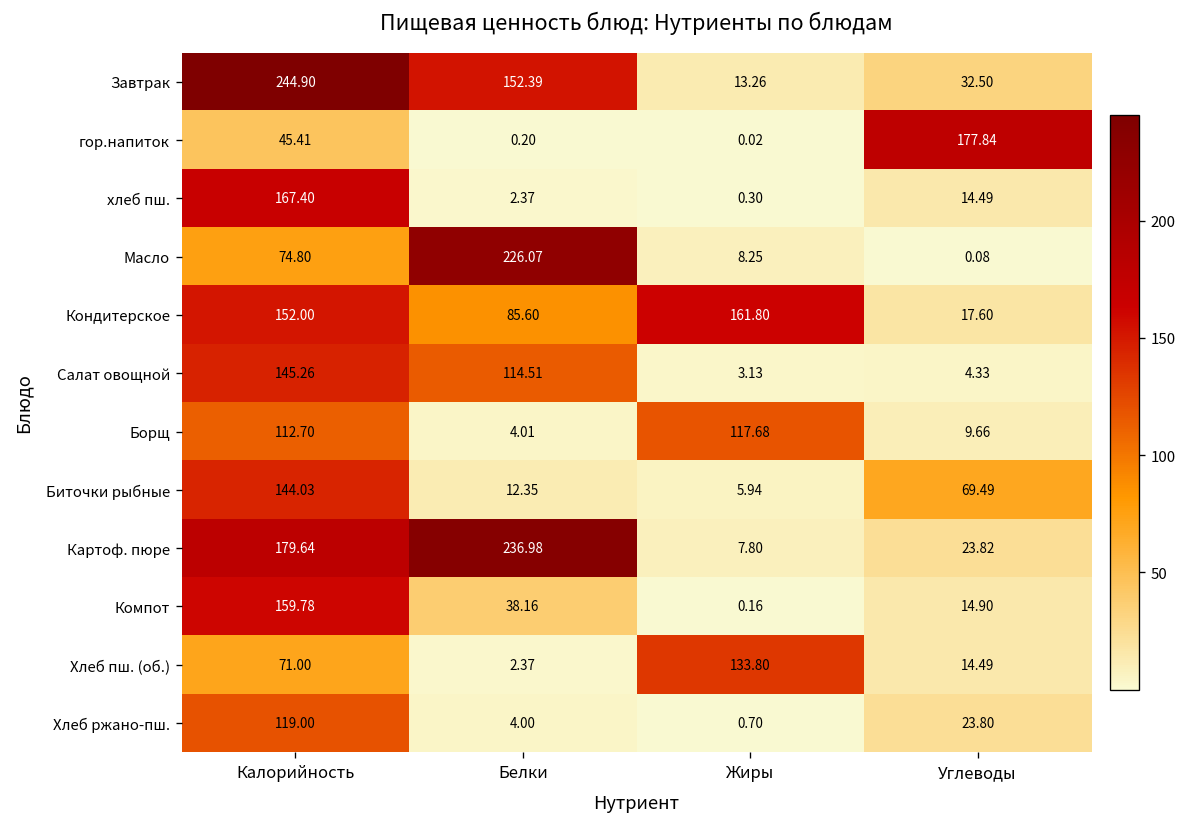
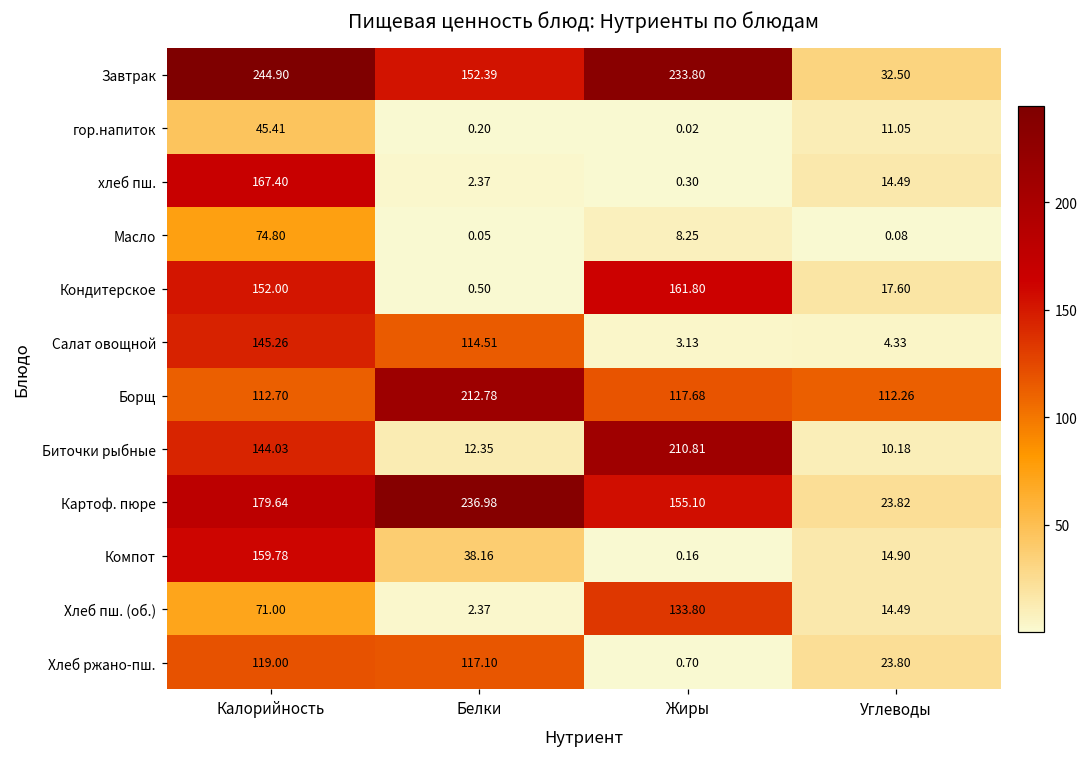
  {
    "Завтрак": {
      "Калорийность": 244.90,
      "Белки": 152.39,
-     "Жиры": 13.26,
+     "Жиры": 233.80,
      "Углеводы": 32.50
    },
    "гор.напиток": {
      "Калорийность": 45.41,
      "Белки": 0.20,
      "Жиры": 0.02,
-     "Углеводы": 177.84
+     "Углеводы": 11.05
    },
    "хлеб пш.": {
      "Калорийность": 167.40,
      "Белки": 2.37,
      "Жиры": 0.30,
      "Углеводы": 14.49
    },
    "Масло": {
      "Калорийность": 74.80,
-     "Белки": 226.07,
+     "Белки": 0.05,
      "Жиры": 8.25,
      "Углеводы": 0.08
    },
    "Кондитерское": {
      "Калорийность": 152.00,
-     "Белки": 85.60,
+     "Белки": 0.50,
      "Жиры": 161.80,
      "Углеводы": 17.60
    },
    "Салат овощной": {
      "Калорийность": 145.26,
      "Белки": 114.51,
      "Жиры": 3.13,
      "Углеводы": 4.33
    },
    "Борщ": {
      "Калорийность": 112.70,
-     "Белки": 4.01,
+     "Белки": 212.78,
      "Жиры": 117.68,
-     "Углеводы": 9.66
+     "Углеводы": 112.26
    },
    "Биточки рыбные": {
      "Калорийность": 144.03,
      "Белки": 12.35,
-     "Жиры": 5.94,
-     "Углеводы": 69.49
+     "Жиры": 210.81,
+     "Углеводы": 10.18
    },
    "Картоф. пюре": {
      "Калорийность": 179.64,
      "Белки": 236.98,
-     "Жиры": 7.80,
+     "Жиры": 155.10,
      "Углеводы": 23.82
    },
    "Компот": {
      "Калорийность": 159.78,
      "Белки": 38.16,
      "Жиры": 0.16,
      "Углеводы": 14.90
    },
    "Хлеб пш. (об.)": {
      "Калорийность": 71.00,
      "Белки": 2.37,
      "Жиры": 133.80,
      "Углеводы": 14.49
    },
    "Хлеб ржано-пш.": {
      "Калорийность": 119.00,
-     "Белки": 4.00,
+     "Белки": 117.10,
      "Жиры": 0.70,
      "Углеводы": 23.80
    }
  }
